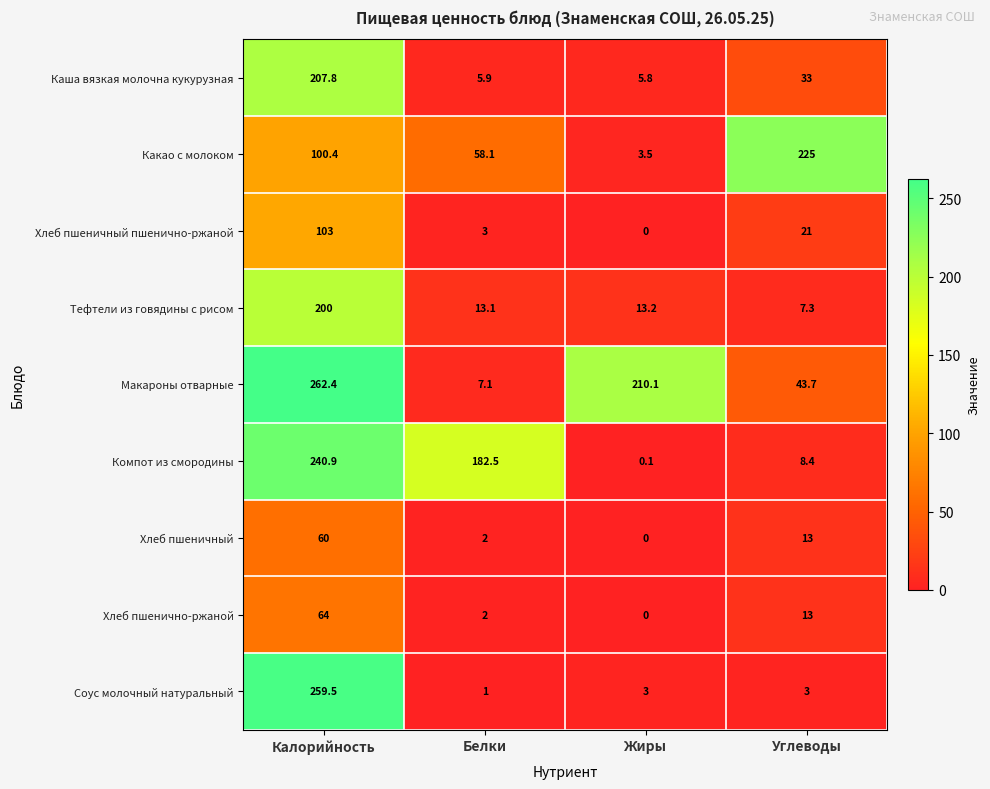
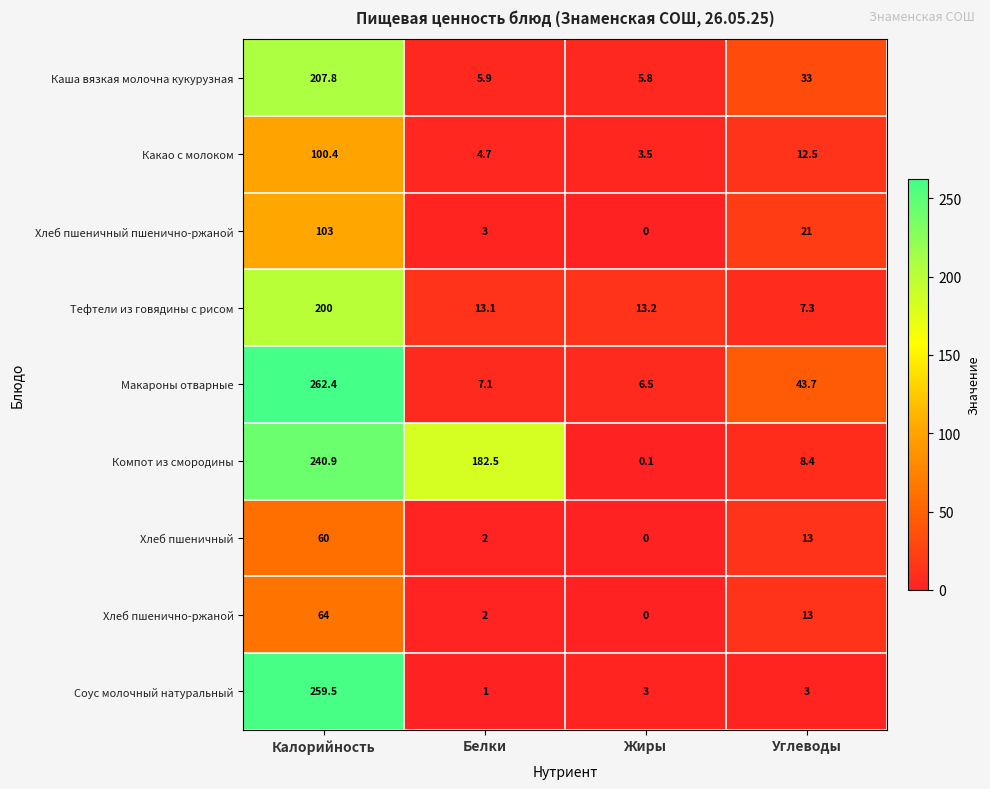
  {
    "Каша вязкая молочна кукурузная": {
      "Калорийность": 207.8,
      "Белки": 5.9,
      "Жиры": 5.8,
      "Углеводы": 33
    },
    "Какао с молоком": {
      "Калорийность": 100.4,
-     "Белки": 58.1,
+     "Белки": 4.7,
      "Жиры": 3.5,
-     "Углеводы": 225
+     "Углеводы": 12.5
    },
    "Хлеб пшеничный пшенично-ржаной": {
      "Калорийность": 103,
      "Белки": 3,
      "Жиры": 0,
      "Углеводы": 21
    },
    "Тефтели из говядины с рисом": {
      "Калорийность": 200,
      "Белки": 13.1,
      "Жиры": 13.2,
      "Углеводы": 7.3
    },
    "Макароны отварные": {
      "Калорийность": 262.4,
      "Белки": 7.1,
-     "Жиры": 210.1,
+     "Жиры": 6.5,
      "Углеводы": 43.7
    },
    "Компот из смородины": {
      "Калорийность": 240.9,
      "Белки": 182.5,
      "Жиры": 0.1,
      "Углеводы": 8.4
    },
    "Хлеб пшеничный": {
      "Калорийность": 60,
      "Белки": 2,
      "Жиры": 0,
      "Углеводы": 13
    },
    "Хлеб пшенично-ржаной": {
      "Калорийность": 64,
      "Белки": 2,
      "Жиры": 0,
      "Углеводы": 13
    },
    "Соус молочный натуральный": {
      "Калорийность": 259.5,
      "Белки": 1,
      "Жиры": 3,
      "Углеводы": 3
    }
  }
